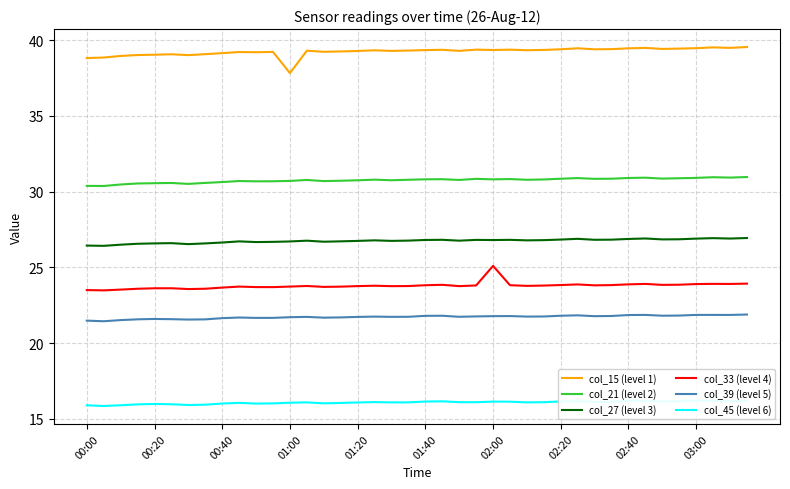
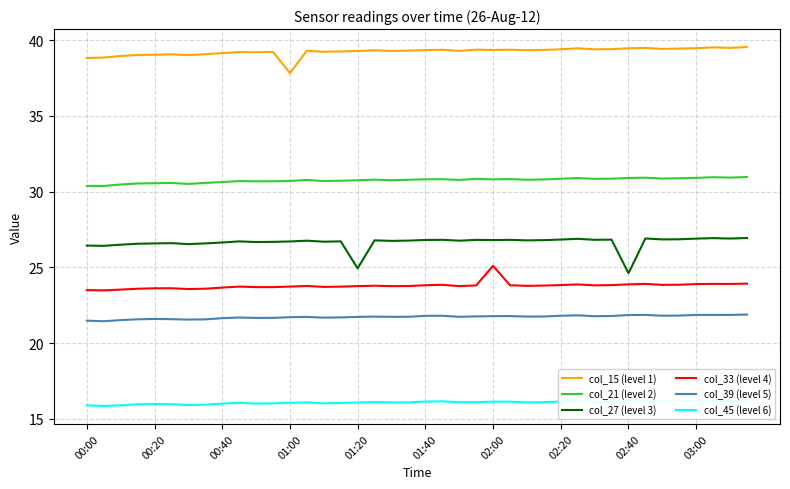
  {
    "col_15 (level 1)": {
      "00:00": 38.8,
      "00:20": 39.0,
      "00:40": 39.2,
      "01:00": 37.8,
      "01:20": 39.3,
      "01:40": 39.4,
      "02:00": 39.4,
      "02:20": 39.4,
      "02:40": 39.5,
      "03:00": 39.5
    },
    "col_21 (level 2)": {
      "00:00": 30.4,
      "00:20": 30.6,
      "00:40": 30.6,
      "01:00": 30.7,
      "01:20": 30.8,
      "01:40": 30.8,
      "02:00": 30.8,
      "02:20": 30.9,
      "02:40": 30.9,
      "03:00": 30.9
    },
    "col_27 (level 3)": {
      "00:00": 26.4,
      "00:20": 26.6,
      "00:40": 26.6,
      "01:00": 26.7,
-     "01:20": 26.7,
+     "01:20": 24.9,
      "01:40": 26.8,
      "02:00": 26.8,
      "02:20": 26.8,
-     "02:40": 26.9,
+     "02:40": 24.6,
      "03:00": 26.9
    },
    "col_33 (level 4)": {
      "00:00": 23.5,
      "00:20": 23.6,
      "00:40": 23.7,
      "01:00": 23.7,
      "01:20": 23.8,
      "01:40": 23.8,
      "02:00": 25.1,
      "02:20": 23.8,
      "02:40": 23.9,
      "03:00": 23.9
    },
    "col_39 (level 5)": {
      "00:00": 21.5,
      "00:20": 21.6,
      "00:40": 21.6,
      "01:00": 21.7,
      "01:20": 21.7,
      "01:40": 21.8,
      "02:00": 21.8,
      "02:20": 21.8,
      "02:40": 21.9,
      "03:00": 21.9
    },
    "col_45 (level 6)": {
      "00:00": 15.9,
      "00:20": 16.0,
      "00:40": 16.0,
      "01:00": 16.1,
      "01:20": 16.1,
      "01:40": 16.1,
      "02:00": 16.1
    }
  }
